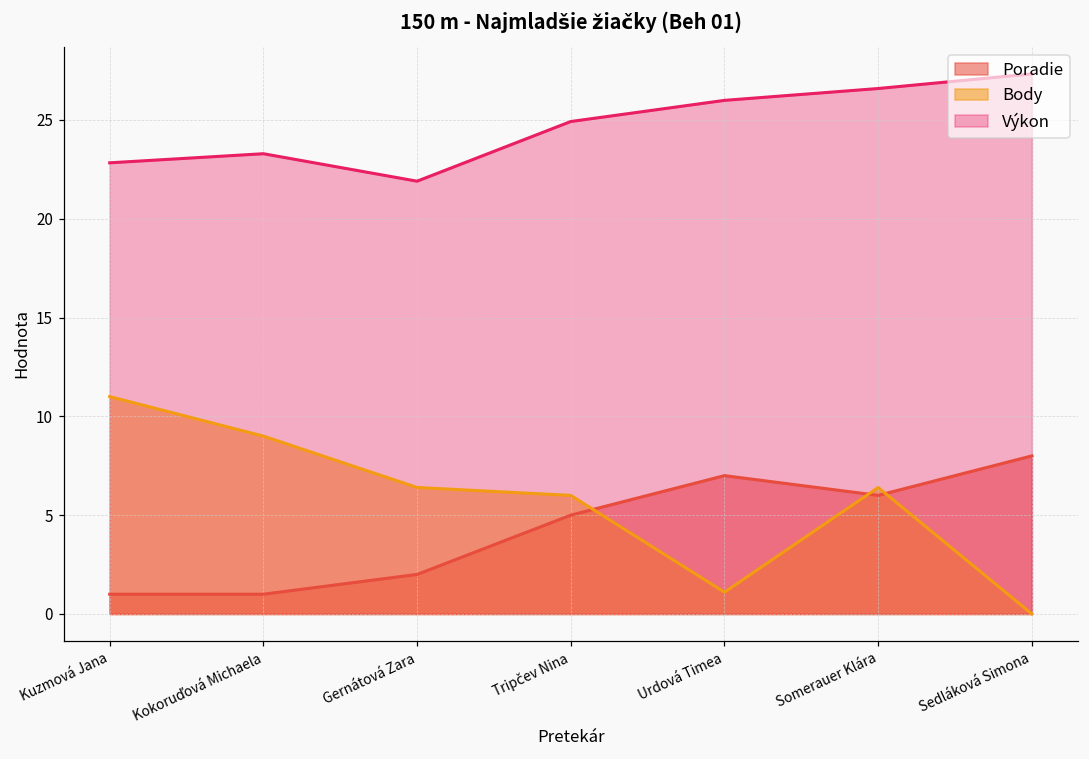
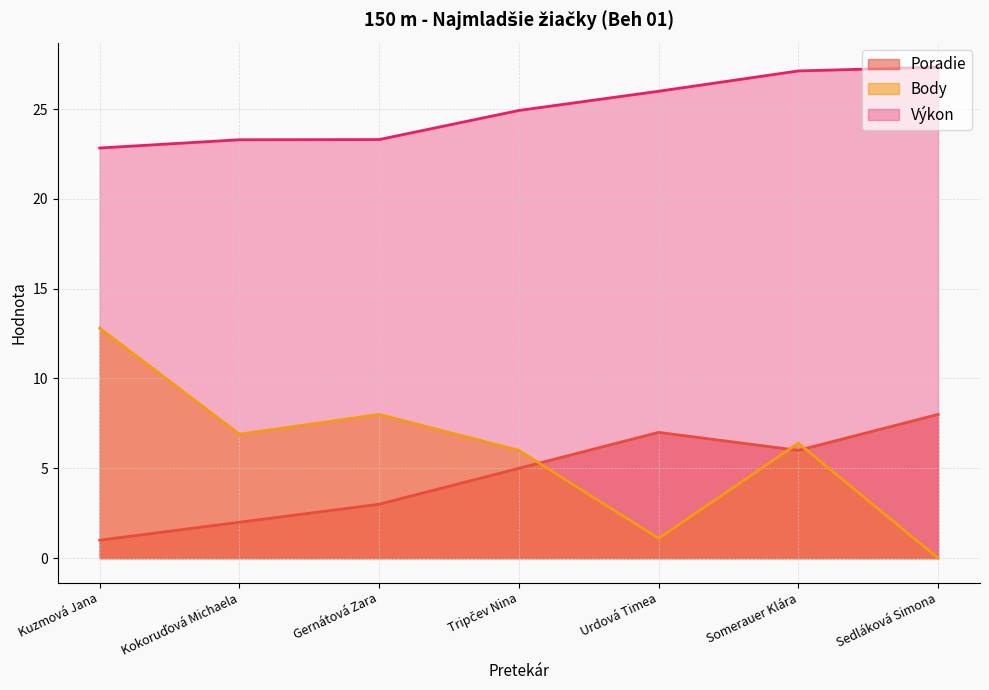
  {
    "Poradie": {
      "Kuzmová Jana": 1,
-     "Kokoruďová Michaela": 1,
-     "Gernátová Zara": 2,
+     "Kokoruďová Michaela": 2,
+     "Gernátová Zara": 3,
      "Tripčev Nina": 5,
      "Urdová Timea": 7,
      "Somerauer Klára": 6,
      "Sedláková Simona": 8
    },
    "Body": {
-     "Kuzmová Jana": 11.0,
-     "Kokoruďová Michaela": 9.0,
-     "Gernátová Zara": 6.4,
+     "Kuzmová Jana": 12.8,
+     "Kokoruďová Michaela": 6.9,
+     "Gernátová Zara": 8.0,
      "Tripčev Nina": 6.0,
      "Urdová Timea": 1.1,
      "Somerauer Klára": 6.4,
      "Sedláková Simona": 0.0
    },
    "Výkon": {
      "Kuzmová Jana": 22.8,
      "Kokoruďová Michaela": 23.3,
-     "Gernátová Zara": 21.9,
+     "Gernátová Zara": 23.3,
      "Tripčev Nina": 24.9,
      "Urdová Timea": 26.0,
-     "Somerauer Klára": 26.6
+     "Somerauer Klára": 27.1
    }
  }
